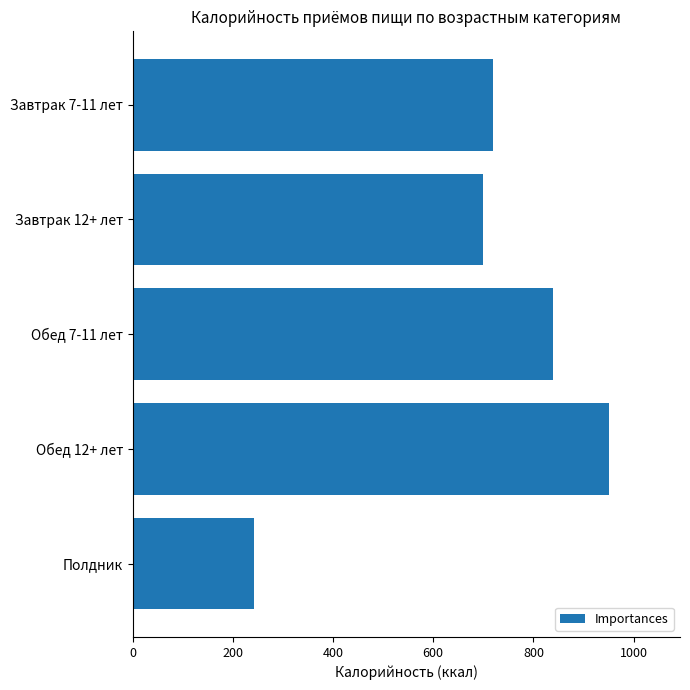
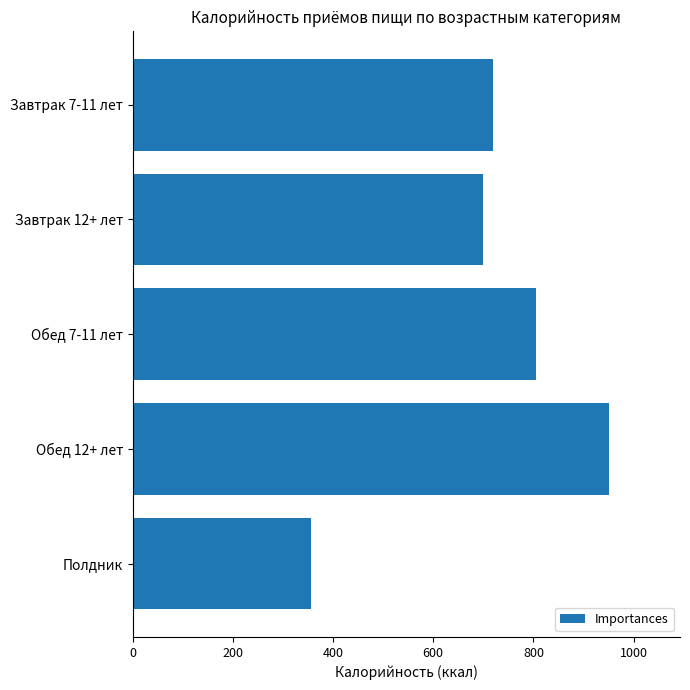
  {
    "Завтрак 7-11 лет": 720,
    "Завтрак 12+ лет": 700,
-   "Обед 7-11 лет": 840,
+   "Обед 7-11 лет": 800,
    "Обед 12+ лет": 950,
-   "Полдник": 240
+   "Полдник": 360
  }
